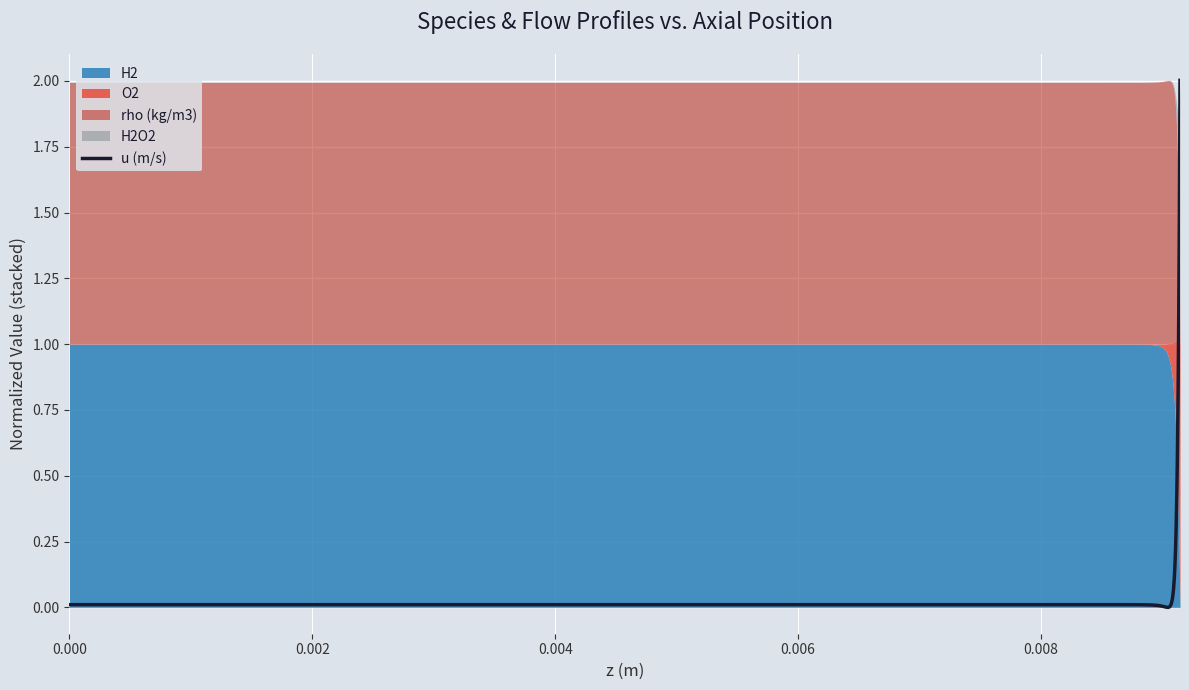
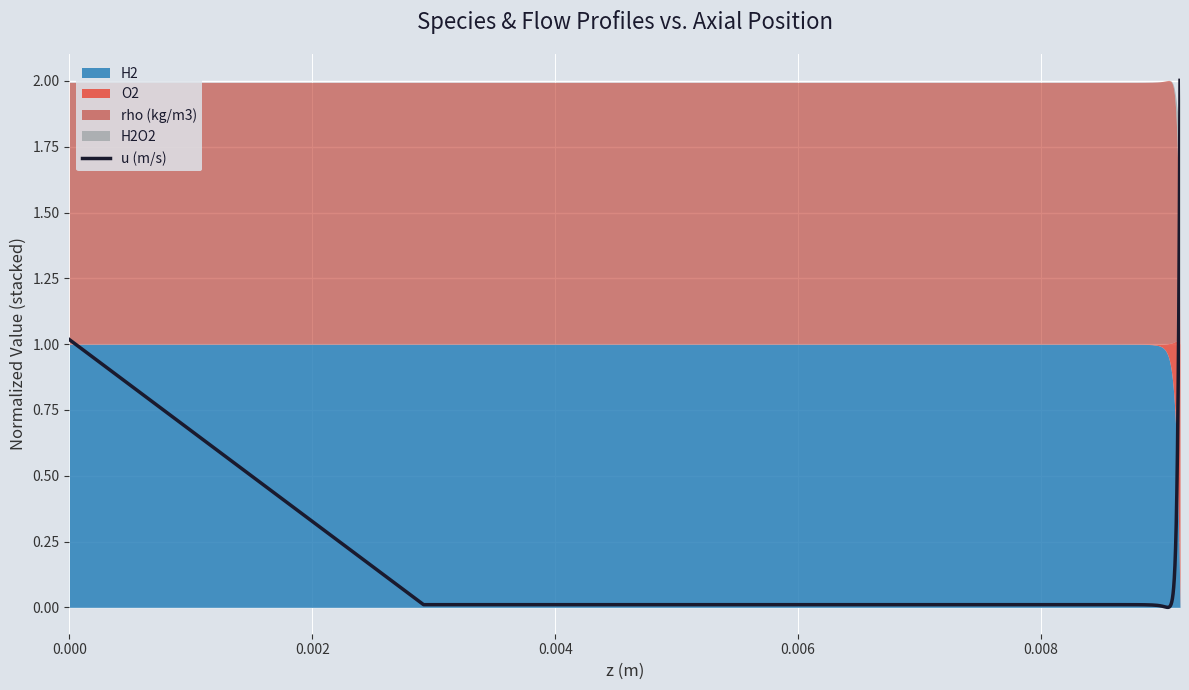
  {
    "u (m/s)": {
-     "0.000": 0.01,
+     "0.000": 1.02,
      "0.008": 0.01
    }
  }
